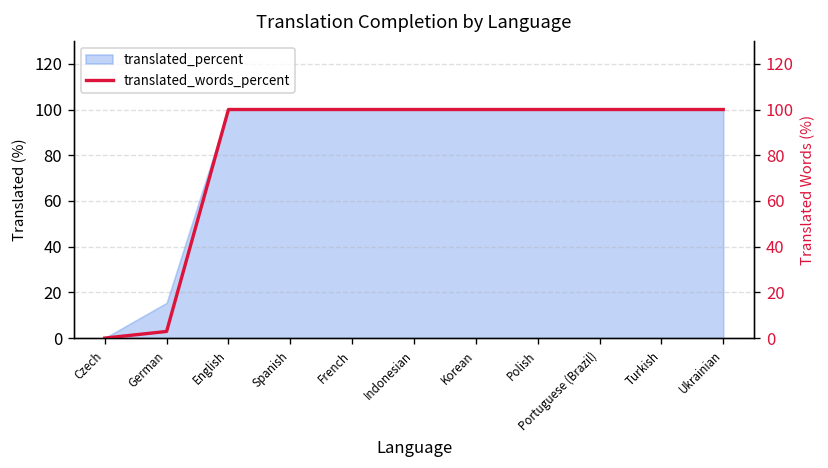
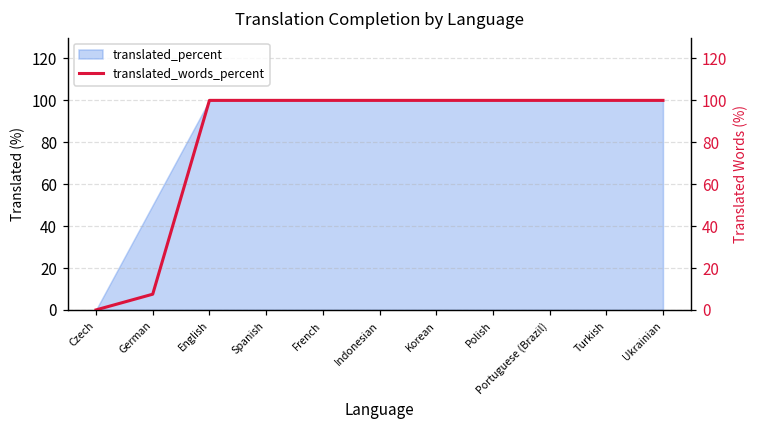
  {
    "translated_percent": {
      "Czech": 0,
-     "German": 15,
+     "German": 50,
      "English": 100,
      "Spanish": 100,
      "French": 100,
      "Indonesian": 100,
      "Korean": 100,
      "Polish": 100,
      "Portuguese (Brazil)": 100,
      "Turkish": 100,
      "Ukrainian": 100
    },
    "translated_words_percent": {
      "Czech": 0,
-     "German": 3,
+     "German": 8,
      "English": 100,
      "Spanish": 100,
      "French": 100,
      "Indonesian": 100,
      "Korean": 100,
      "Polish": 100,
      "Portuguese (Brazil)": 100,
      "Turkish": 100,
      "Ukrainian": 100
    }
  }
